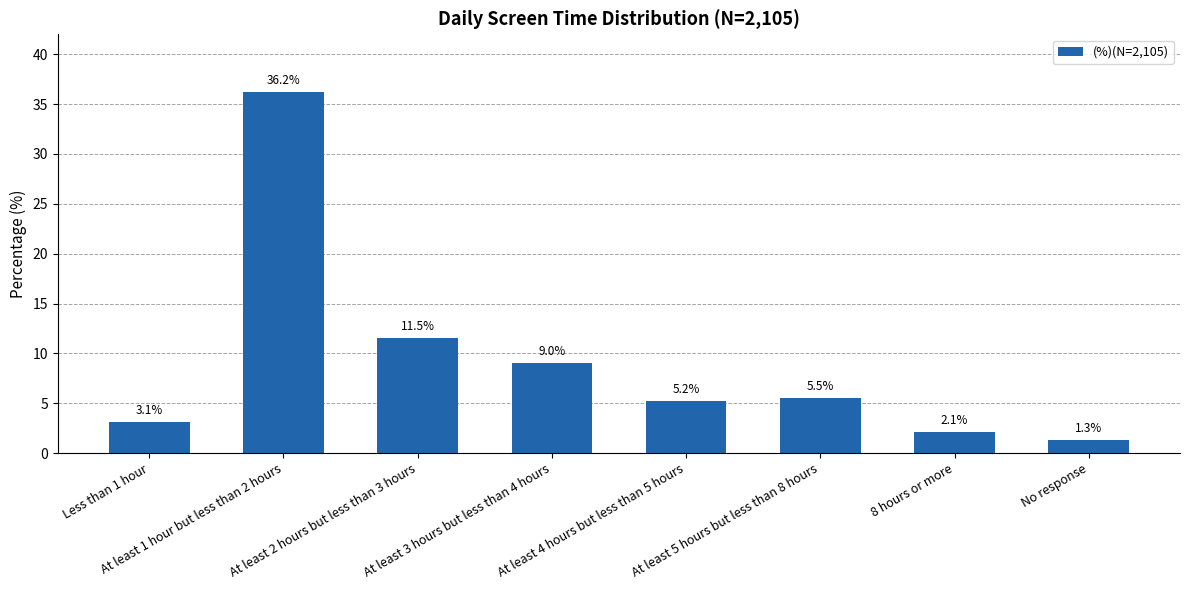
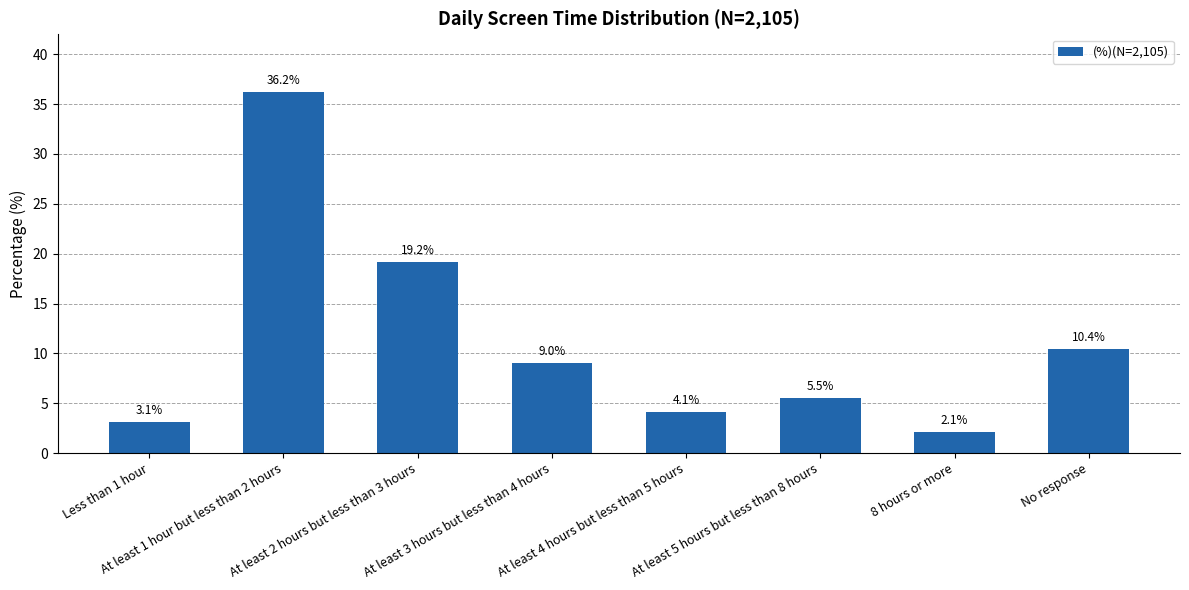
  {
    "Less than 1 hour": "3.1%",
    "At least 1 hour but less than 2 hours": "36.2%",
-   "At least 2 hours but less than 3 hours": "11.5%",
+   "At least 2 hours but less than 3 hours": "19.2%",
    "At least 3 hours but less than 4 hours": "9.0%",
-   "At least 4 hours but less than 5 hours": "5.2%",
+   "At least 4 hours but less than 5 hours": "4.1%",
    "At least 5 hours but less than 8 hours": "5.5%",
    "8 hours or more": "2.1%",
-   "No response": "1.3%"
+   "No response": "10.4%"
  }
